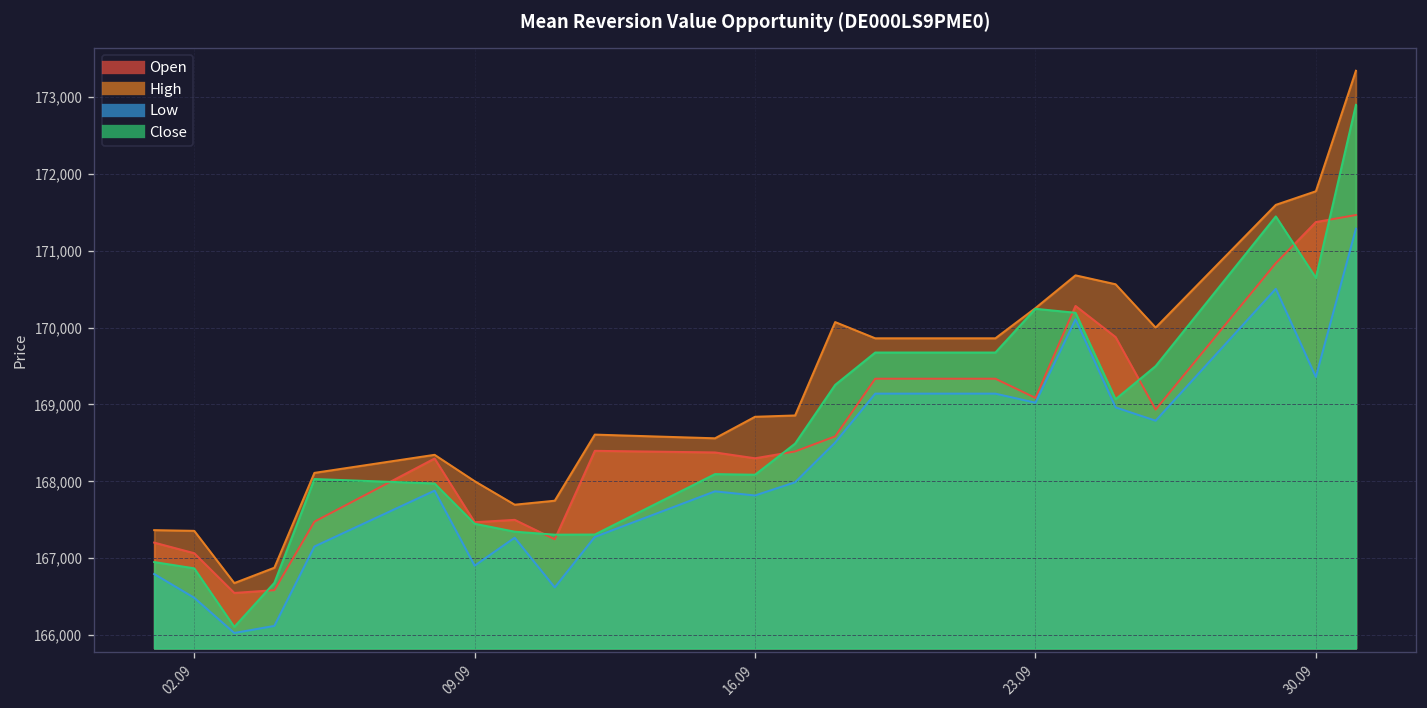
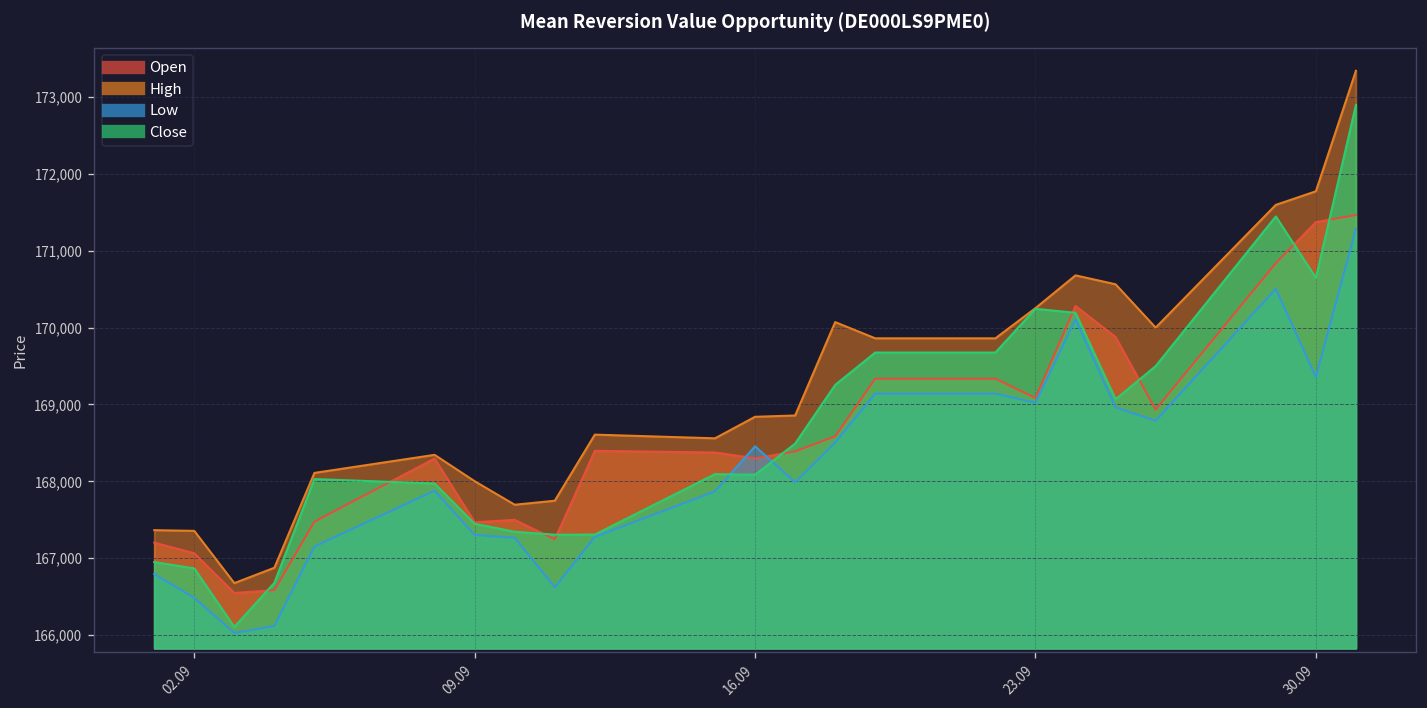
  {
    "Low": {
      "02.09": "166,500",
-     "09.09": "166,900",
-     "16.09": "167,800",
+     "09.09": "167,300",
+     "16.09": "168,500",
      "23.09": "169,000",
      "30.09": "169,400"
    },
    "Close": {
      "02.09": "166,900",
      "16.09": "168,100",
      "30.09": "170,600"
    }
  }
